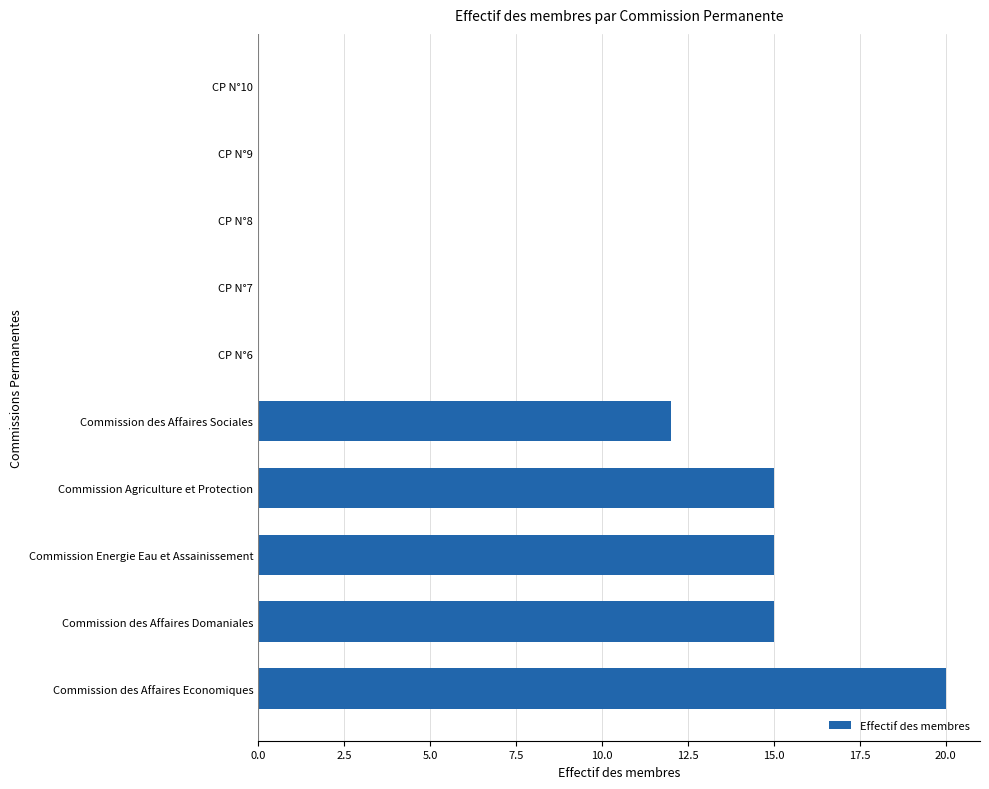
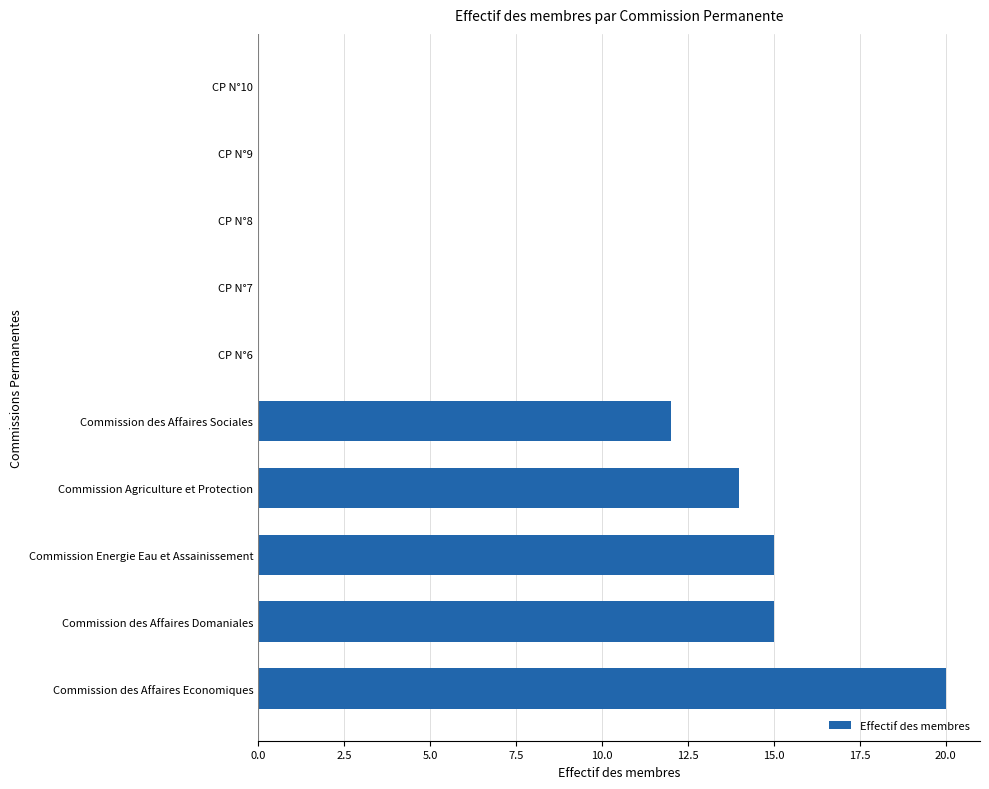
  {
    "CP N°10": 0,
    "CP N°9": 0,
    "CP N°8": 0,
    "CP N°7": 0,
    "CP N°6": 0,
    "Commission des Affaires Sociales": 12,
-   "Commission Agriculture et Protection": 15,
+   "Commission Agriculture et Protection": 14,
    "Commission Energie Eau et Assainissement": 15,
    "Commission des Affaires Domaniales": 15,
    "Commission des Affaires Economiques": 20
  }
